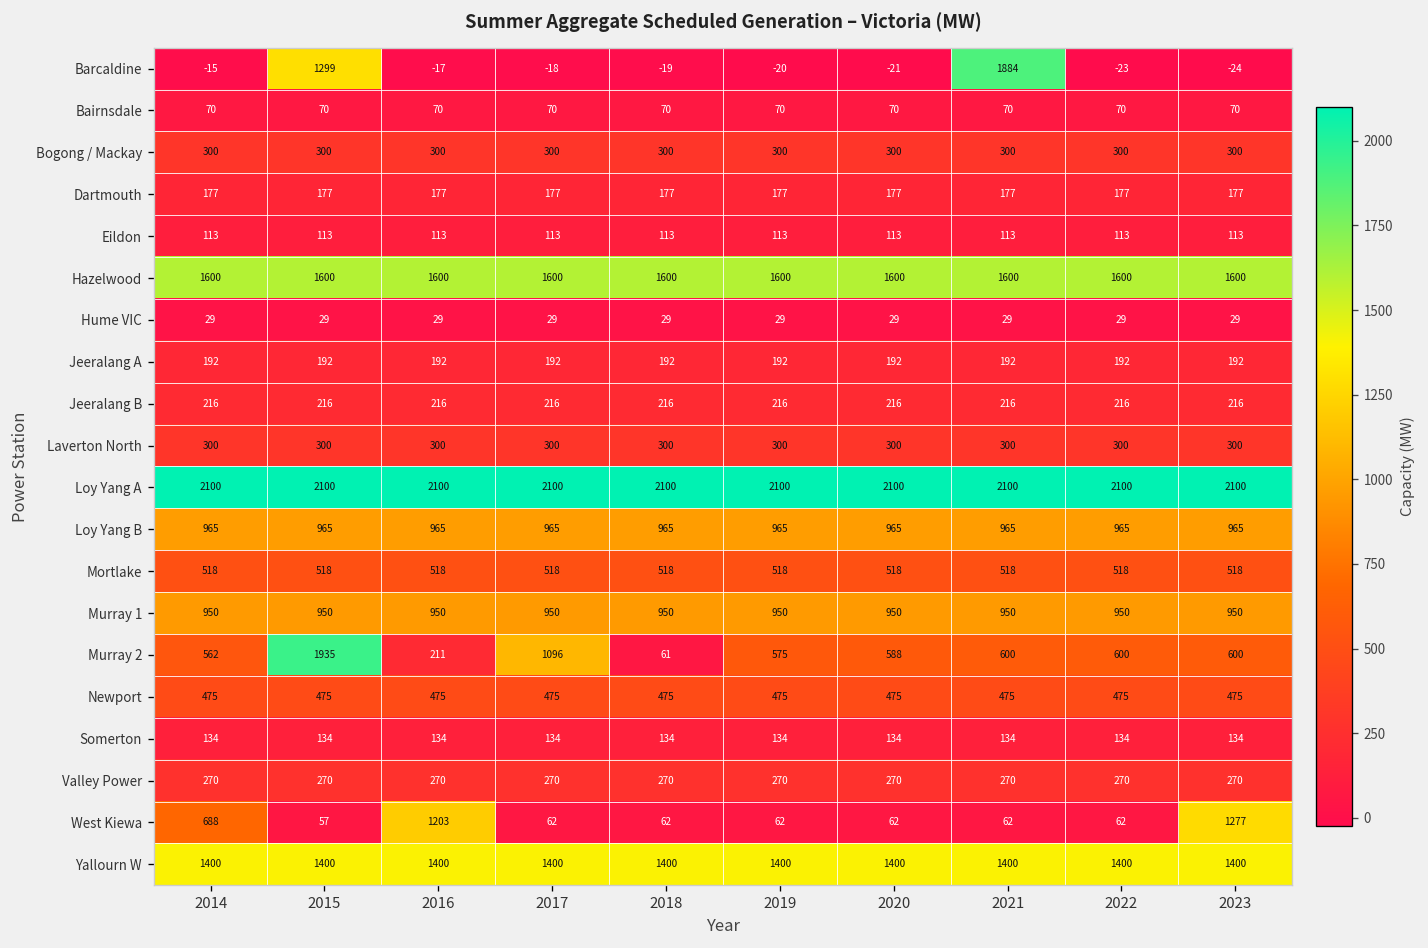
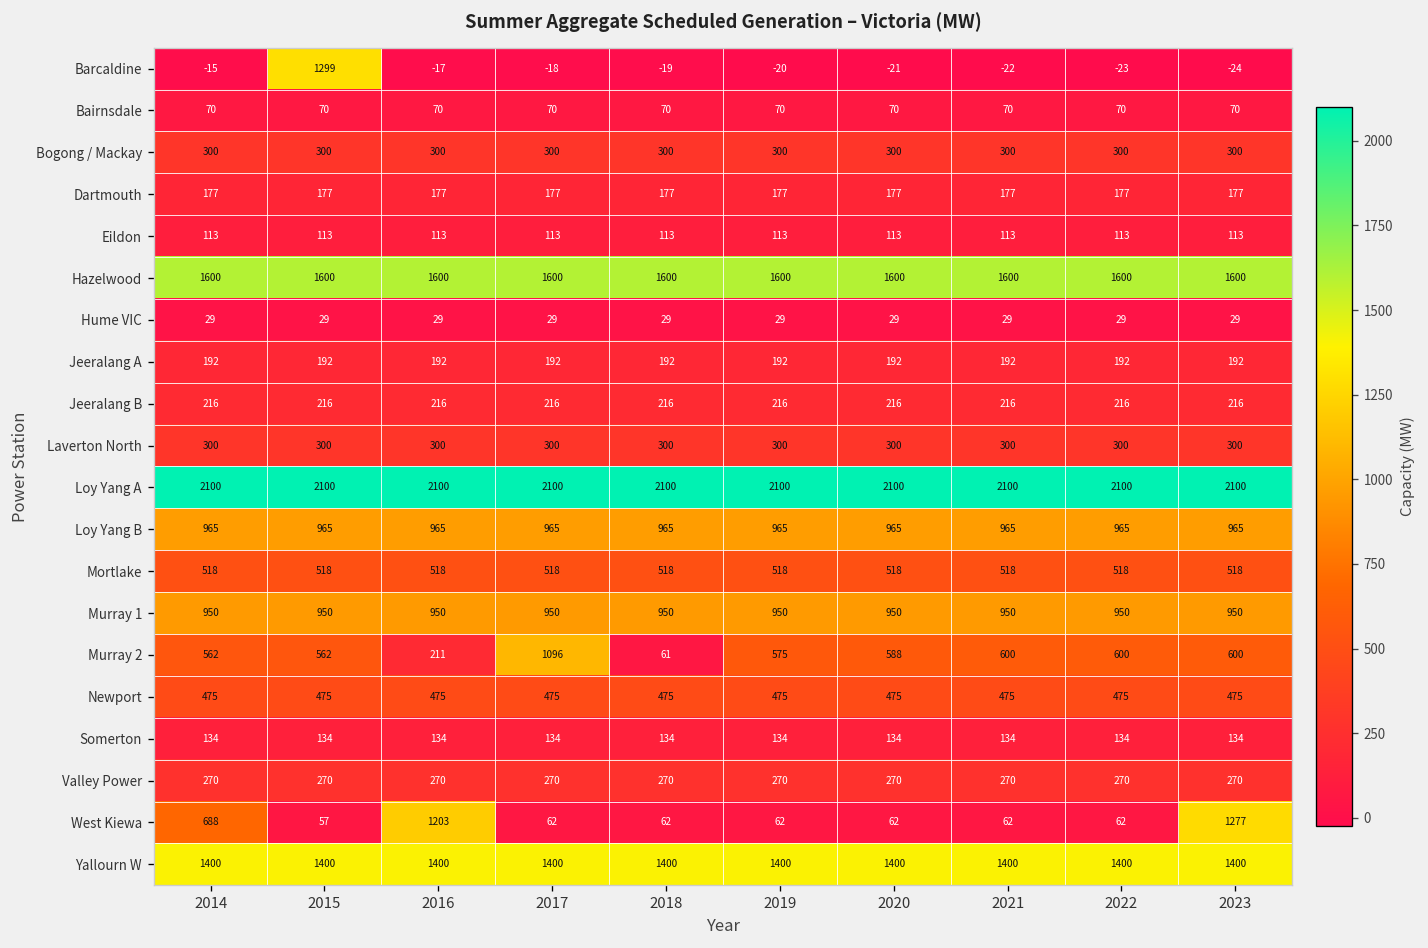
  {
    "Barcaldine": {
      "2014": -15,
      "2015": 1299,
      "2016": -17,
      "2017": -18,
      "2018": -19,
      "2019": -20,
      "2020": -21,
-     "2021": 1884,
+     "2021": -22,
      "2022": -23,
      "2023": -24
    },
    "Bairnsdale": {
      "2014": 70,
      "2015": 70,
      "2016": 70,
      "2017": 70,
      "2018": 70,
      "2019": 70,
      "2020": 70,
      "2021": 70,
      "2022": 70,
      "2023": 70
    },
    "Bogong / Mackay": {
      "2014": 300,
      "2015": 300,
      "2016": 300,
      "2017": 300,
      "2018": 300,
      "2019": 300,
      "2020": 300,
      "2021": 300,
      "2022": 300,
      "2023": 300
    },
    "Dartmouth": {
      "2014": 177,
      "2015": 177,
      "2016": 177,
      "2017": 177,
      "2018": 177,
      "2019": 177,
      "2020": 177,
      "2021": 177,
      "2022": 177,
      "2023": 177
    },
    "Eildon": {
      "2014": 113,
      "2015": 113,
      "2016": 113,
      "2017": 113,
      "2018": 113,
      "2019": 113,
      "2020": 113,
      "2021": 113,
      "2022": 113,
      "2023": 113
    },
    "Hazelwood": {
      "2014": 1600,
      "2015": 1600,
      "2016": 1600,
      "2017": 1600,
      "2018": 1600,
      "2019": 1600,
      "2020": 1600,
      "2021": 1600,
      "2022": 1600,
      "2023": 1600
    },
    "Hume VIC": {
      "2014": 29,
      "2015": 29,
      "2016": 29,
      "2017": 29,
      "2018": 29,
      "2019": 29,
      "2020": 29,
      "2021": 29,
      "2022": 29,
      "2023": 29
    },
    "Jeeralang A": {
      "2014": 192,
      "2015": 192,
      "2016": 192,
      "2017": 192,
      "2018": 192,
      "2019": 192,
      "2020": 192,
      "2021": 192,
      "2022": 192,
      "2023": 192
    },
    "Jeeralang B": {
      "2014": 216,
      "2015": 216,
      "2016": 216,
      "2017": 216,
      "2018": 216,
      "2019": 216,
      "2020": 216,
      "2021": 216,
      "2022": 216,
      "2023": 216
    },
    "Laverton North": {
      "2014": 300,
      "2015": 300,
      "2016": 300,
      "2017": 300,
      "2018": 300,
      "2019": 300,
      "2020": 300,
      "2021": 300,
      "2022": 300,
      "2023": 300
    },
    "Loy Yang A": {
      "2014": 2100,
      "2015": 2100,
      "2016": 2100,
      "2017": 2100,
      "2018": 2100,
      "2019": 2100,
      "2020": 2100,
      "2021": 2100,
      "2022": 2100,
      "2023": 2100
    },
    "Loy Yang B": {
      "2014": 965,
      "2015": 965,
      "2016": 965,
      "2017": 965,
      "2018": 965,
      "2019": 965,
      "2020": 965,
      "2021": 965,
      "2022": 965,
      "2023": 965
    },
    "Mortlake": {
      "2014": 518,
      "2015": 518,
      "2016": 518,
      "2017": 518,
      "2018": 518,
      "2019": 518,
      "2020": 518,
      "2021": 518,
      "2022": 518,
      "2023": 518
    },
    "Murray 1": {
      "2014": 950,
      "2015": 950,
      "2016": 950,
      "2017": 950,
      "2018": 950,
      "2019": 950,
      "2020": 950,
      "2021": 950,
      "2022": 950,
      "2023": 950
    },
    "Murray 2": {
      "2014": 562,
-     "2015": 1935,
+     "2015": 562,
      "2016": 211,
      "2017": 1096,
      "2018": 61,
      "2019": 575,
      "2020": 588,
      "2021": 600,
      "2022": 600,
      "2023": 600
    },
    "Newport": {
      "2014": 475,
      "2015": 475,
      "2016": 475,
      "2017": 475,
      "2018": 475,
      "2019": 475,
      "2020": 475,
      "2021": 475,
      "2022": 475,
      "2023": 475
    },
    "Somerton": {
      "2014": 134,
      "2015": 134,
      "2016": 134,
      "2017": 134,
      "2018": 134,
      "2019": 134,
      "2020": 134,
      "2021": 134,
      "2022": 134,
      "2023": 134
    },
    "Valley Power": {
      "2014": 270,
      "2015": 270,
      "2016": 270,
      "2017": 270,
      "2018": 270,
      "2019": 270,
      "2020": 270,
      "2021": 270,
      "2022": 270,
      "2023": 270
    },
    "West Kiewa": {
      "2014": 688,
      "2015": 57,
      "2016": 1203,
      "2017": 62,
      "2018": 62,
      "2019": 62,
      "2020": 62,
      "2021": 62,
      "2022": 62,
      "2023": 1277
    },
    "Yallourn W": {
      "2014": 1400,
      "2015": 1400,
      "2016": 1400,
      "2017": 1400,
      "2018": 1400,
      "2019": 1400,
      "2020": 1400,
      "2021": 1400,
      "2022": 1400,
      "2023": 1400
    }
  }
